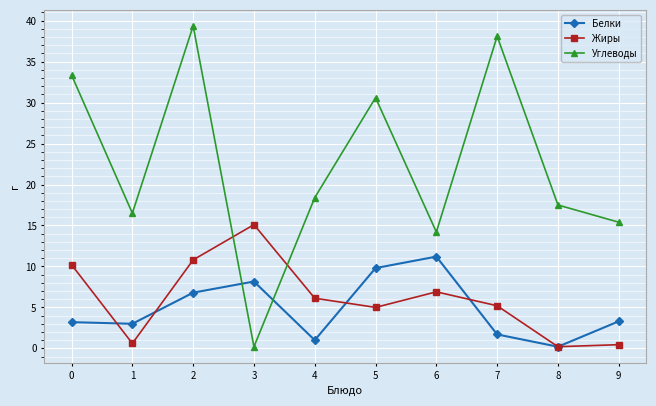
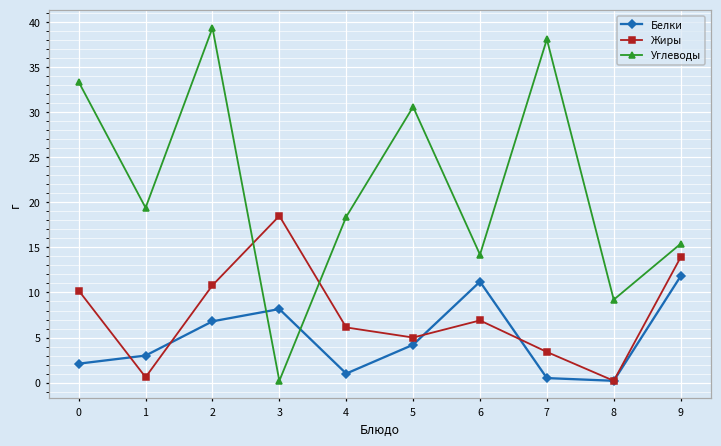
  {
    "Белки": {
-     "0": 3,
+     "0": 2,
      "1": 3,
      "2": 7,
      "3": 8,
      "4": 1,
-     "5": 10,
+     "5": 4,
      "6": 11,
-     "7": 2,
-     "9": 3
+     "7": 1,
+     "9": 12
    },
    "Жиры": {
      "0": 10,
      "1": 1,
      "2": 11,
-     "3": 15,
+     "3": 19,
      "4": 6,
      "5": 5,
      "6": 7,
-     "7": 5,
-     "9": 0
+     "7": 3,
+     "9": 14
    },
    "Углеводы": {
      "0": 33,
-     "1": 17,
+     "1": 19,
      "2": 39,
      "3": 0,
      "4": 18,
      "5": 31,
      "6": 14,
      "7": 38,
-     "8": 18,
+     "8": 9,
      "9": 15
    }
  }
